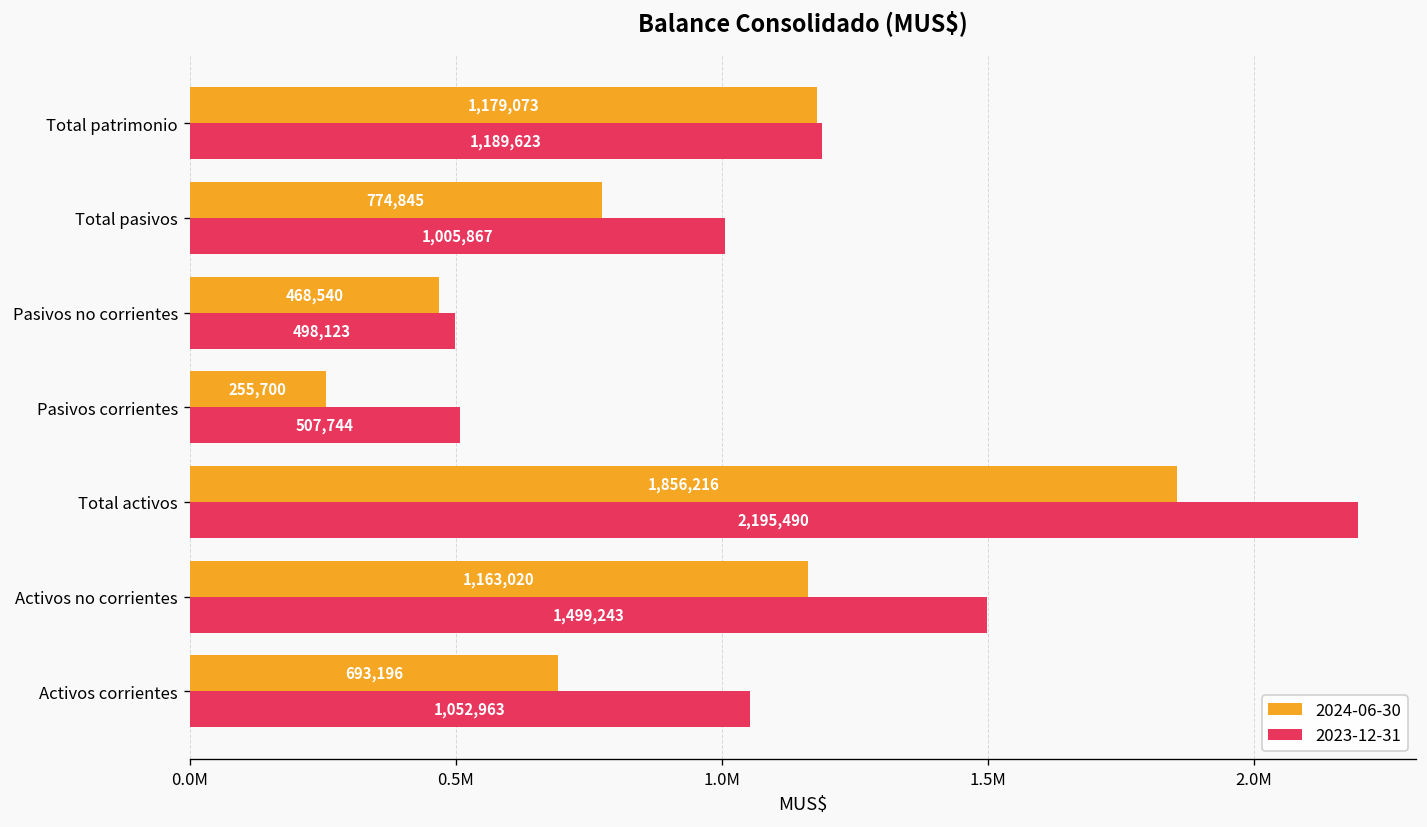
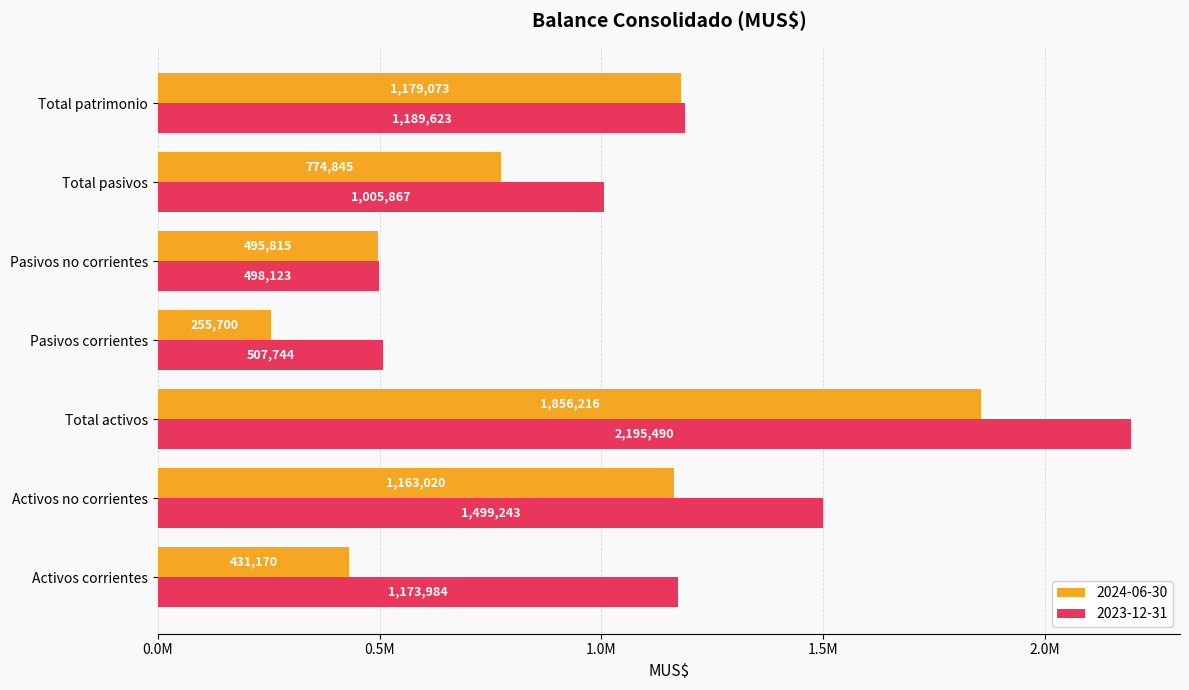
  {
    "2024-06-30": {
      "Total patrimonio": "1,179,073",
      "Total pasivos": "774,845",
-     "Pasivos no corrientes": "468,540",
+     "Pasivos no corrientes": "495,815",
      "Pasivos corrientes": "255,700",
      "Total activos": "1,856,216",
      "Activos no corrientes": "1,163,020",
-     "Activos corrientes": "693,196"
+     "Activos corrientes": "431,170"
    },
    "2023-12-31": {
      "Total patrimonio": "1,189,623",
      "Total pasivos": "1,005,867",
      "Pasivos no corrientes": "498,123",
      "Pasivos corrientes": "507,744",
      "Total activos": "2,195,490",
      "Activos no corrientes": "1,499,243",
-     "Activos corrientes": "1,052,963"
+     "Activos corrientes": "1,173,984"
    }
  }
